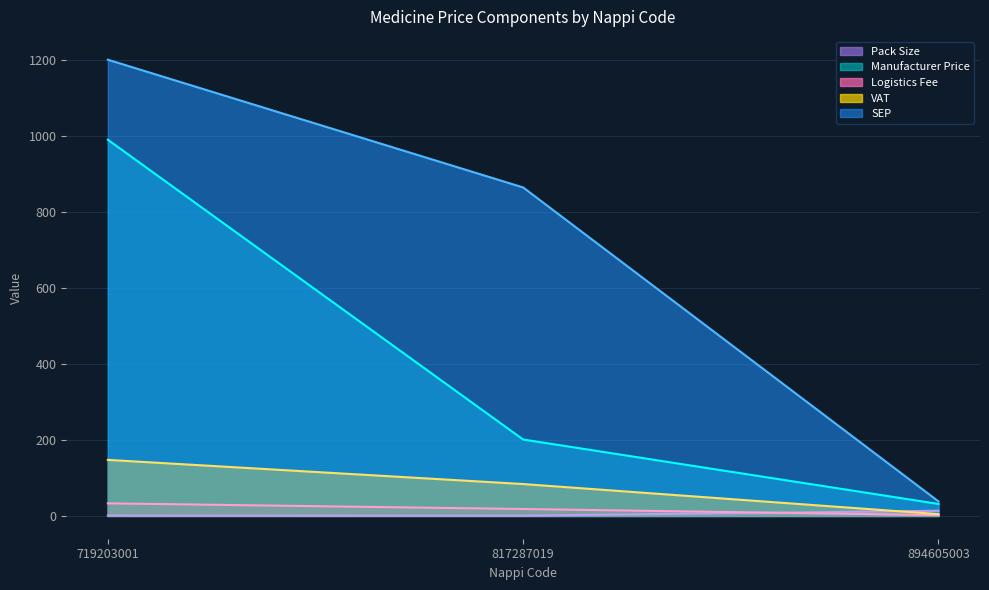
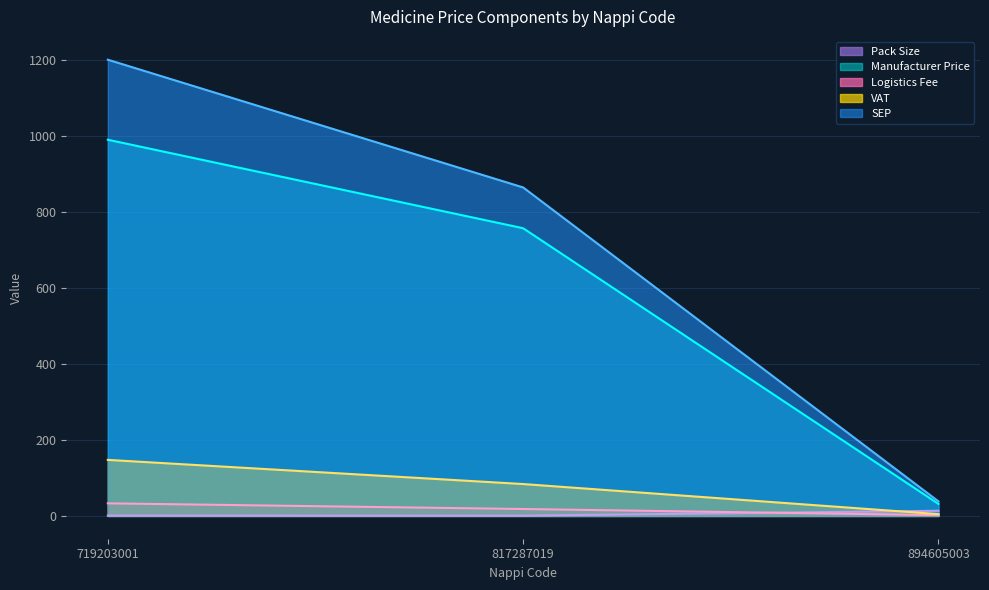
  {
    "Pack Size": {
      "719203001": 0,
      "817287019": 0,
      "894605003": 10
    },
    "Manufacturer Price": {
      "719203001": 990,
-     "817287019": 200
+     "817287019": 760
    },
    "Logistics Fee": {
      "719203001": 30,
      "817287019": 20
    },
    "VAT": {
      "719203001": 150,
      "817287019": 80
    },
    "SEP": {
      "719203001": 1200,
      "817287019": 860
    }
  }
